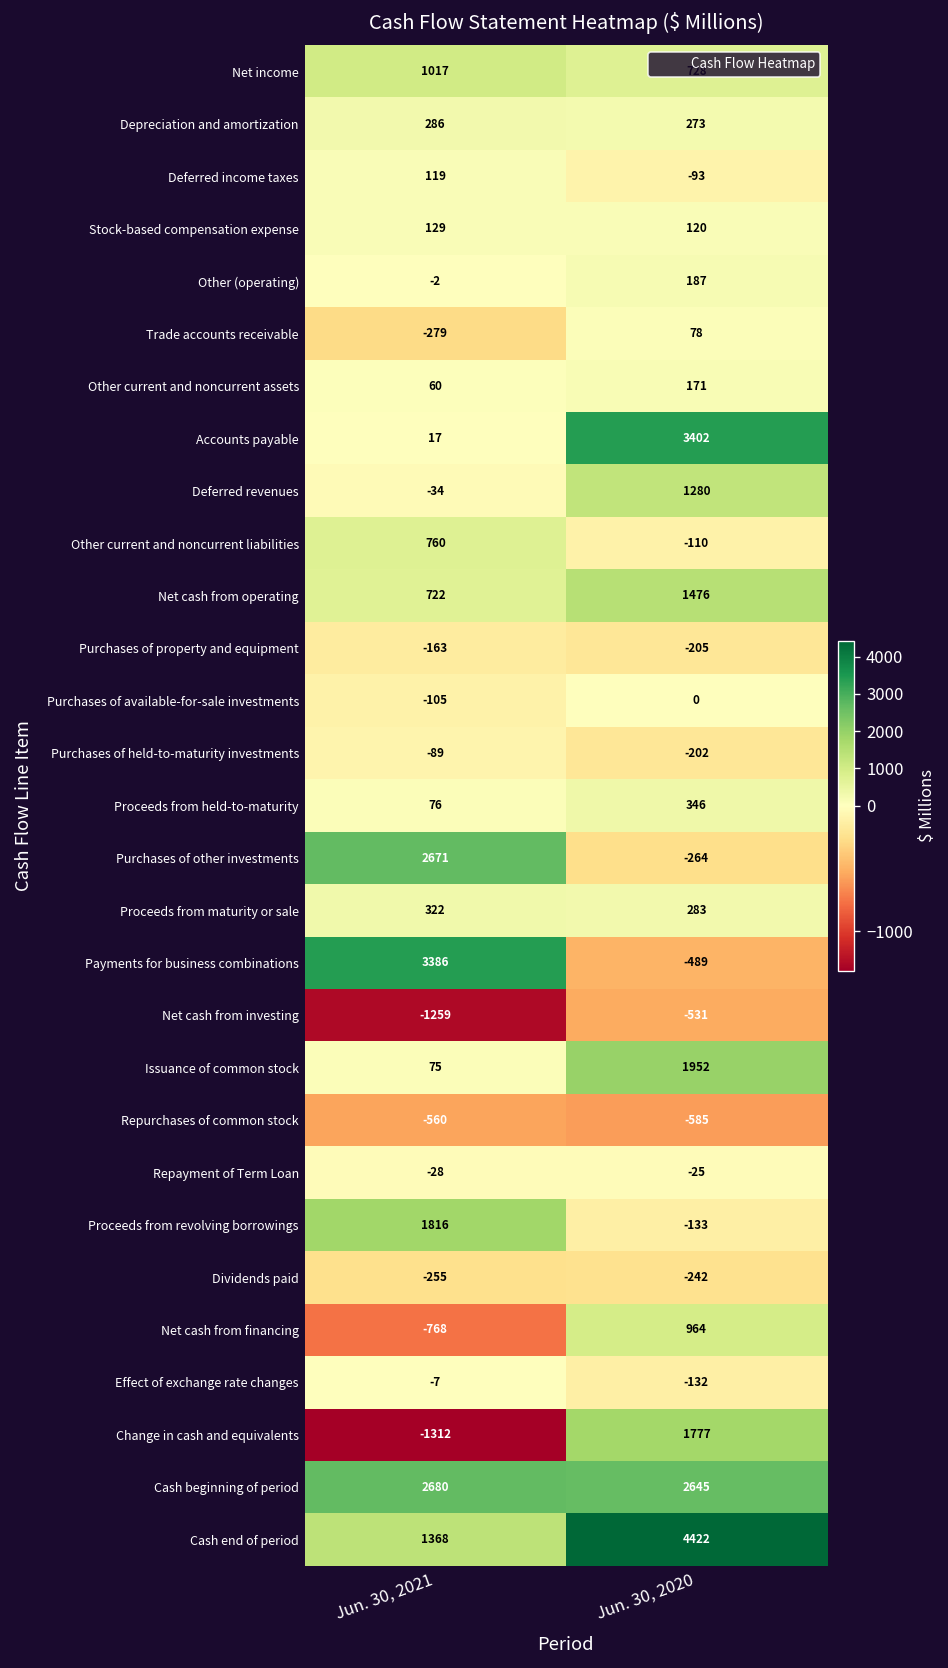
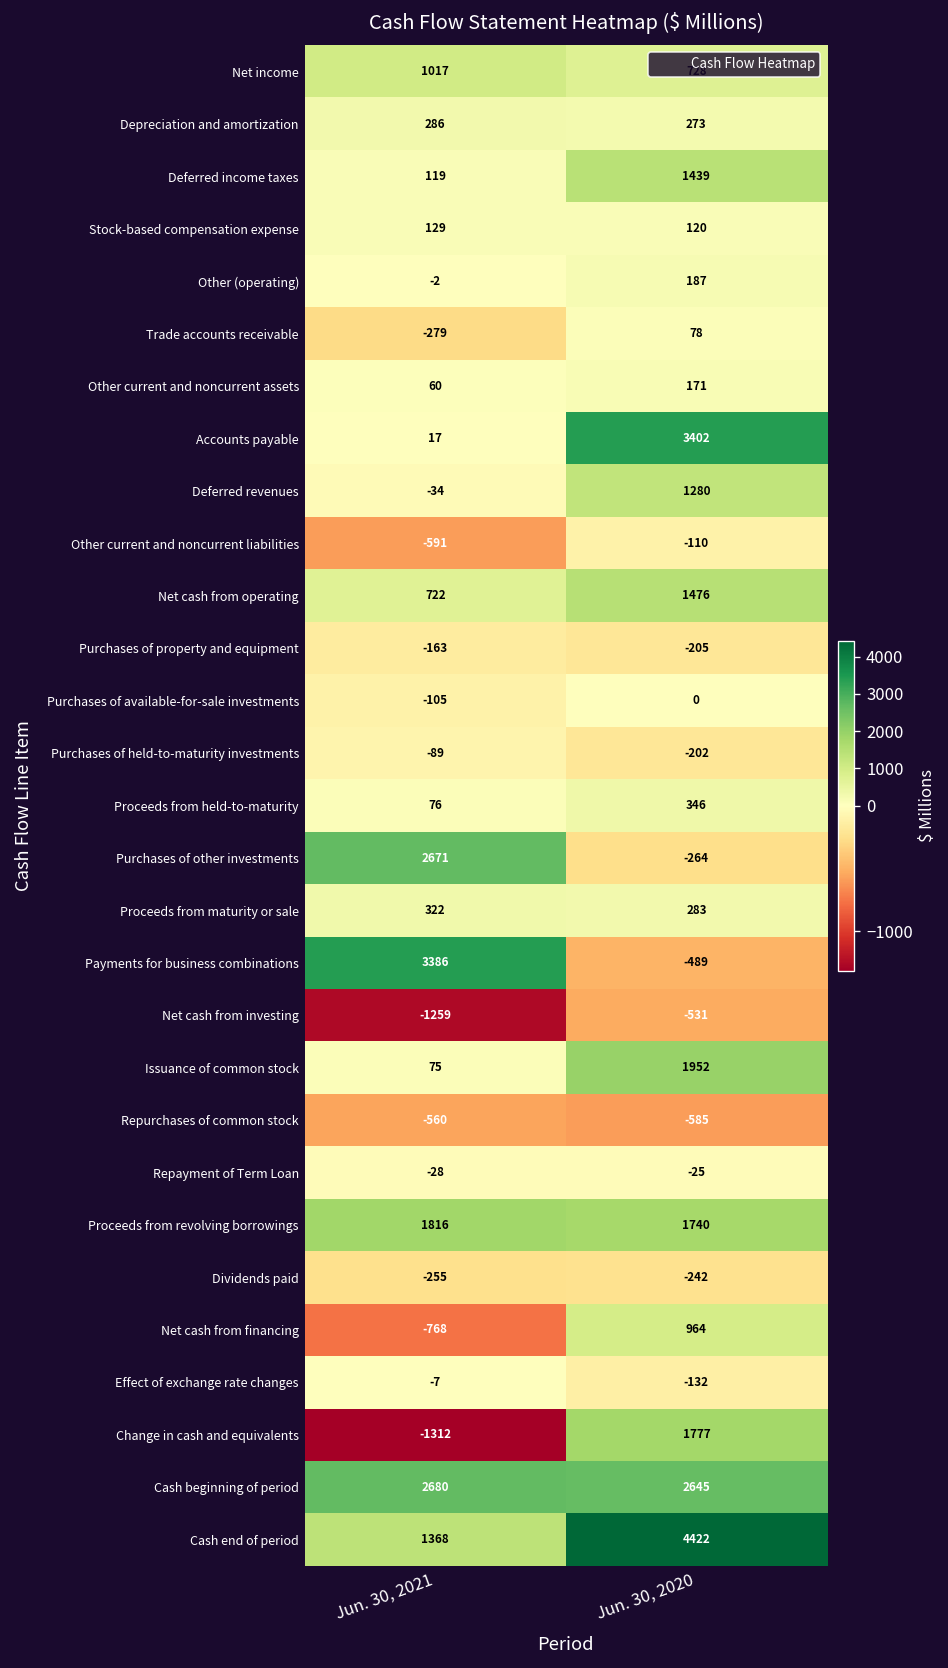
  {
    "Net income": {
      "Jun. 30, 2021": 1017
    },
    "Depreciation and amortization": {
      "Jun. 30, 2021": 286,
      "Jun. 30, 2020": 273
    },
    "Deferred income taxes": {
      "Jun. 30, 2021": 119,
-     "Jun. 30, 2020": -93
+     "Jun. 30, 2020": 1439
    },
    "Stock-based compensation expense": {
      "Jun. 30, 2021": 129,
      "Jun. 30, 2020": 120
    },
    "Other (operating)": {
      "Jun. 30, 2021": -2,
      "Jun. 30, 2020": 187
    },
    "Trade accounts receivable": {
      "Jun. 30, 2021": -279,
      "Jun. 30, 2020": 78
    },
    "Other current and noncurrent assets": {
      "Jun. 30, 2021": 60,
      "Jun. 30, 2020": 171
    },
    "Accounts payable": {
      "Jun. 30, 2021": 17,
      "Jun. 30, 2020": 3402
    },
    "Deferred revenues": {
      "Jun. 30, 2021": -34,
      "Jun. 30, 2020": 1280
    },
    "Other current and noncurrent liabilities": {
-     "Jun. 30, 2021": 760,
+     "Jun. 30, 2021": -591,
      "Jun. 30, 2020": -110
    },
    "Net cash from operating": {
      "Jun. 30, 2021": 722,
      "Jun. 30, 2020": 1476
    },
    "Purchases of property and equipment": {
      "Jun. 30, 2021": -163,
      "Jun. 30, 2020": -205
    },
    "Purchases of available-for-sale investments": {
      "Jun. 30, 2021": -105,
      "Jun. 30, 2020": 0
    },
    "Purchases of held-to-maturity investments": {
      "Jun. 30, 2021": -89,
      "Jun. 30, 2020": -202
    },
    "Proceeds from held-to-maturity": {
      "Jun. 30, 2021": 76,
      "Jun. 30, 2020": 346
    },
    "Purchases of other investments": {
      "Jun. 30, 2021": 2671,
      "Jun. 30, 2020": -264
    },
    "Proceeds from maturity or sale": {
      "Jun. 30, 2021": 322,
      "Jun. 30, 2020": 283
    },
    "Payments for business combinations": {
      "Jun. 30, 2021": 3386,
      "Jun. 30, 2020": -489
    },
    "Net cash from investing": {
      "Jun. 30, 2021": -1259,
      "Jun. 30, 2020": -531
    },
    "Issuance of common stock": {
      "Jun. 30, 2021": 75,
      "Jun. 30, 2020": 1952
    },
    "Repurchases of common stock": {
      "Jun. 30, 2021": -560,
      "Jun. 30, 2020": -585
    },
    "Repayment of Term Loan": {
      "Jun. 30, 2021": -28,
      "Jun. 30, 2020": -25
    },
    "Proceeds from revolving borrowings": {
      "Jun. 30, 2021": 1816,
-     "Jun. 30, 2020": -133
+     "Jun. 30, 2020": 1740
    },
    "Dividends paid": {
      "Jun. 30, 2021": -255,
      "Jun. 30, 2020": -242
    },
    "Net cash from financing": {
      "Jun. 30, 2021": -768,
      "Jun. 30, 2020": 964
    },
    "Effect of exchange rate changes": {
      "Jun. 30, 2021": -7,
      "Jun. 30, 2020": -132
    },
    "Change in cash and equivalents": {
      "Jun. 30, 2021": -1312,
      "Jun. 30, 2020": 1777
    },
    "Cash beginning of period": {
      "Jun. 30, 2021": 2680,
      "Jun. 30, 2020": 2645
    },
    "Cash end of period": {
      "Jun. 30, 2021": 1368,
      "Jun. 30, 2020": 4422
    }
  }
